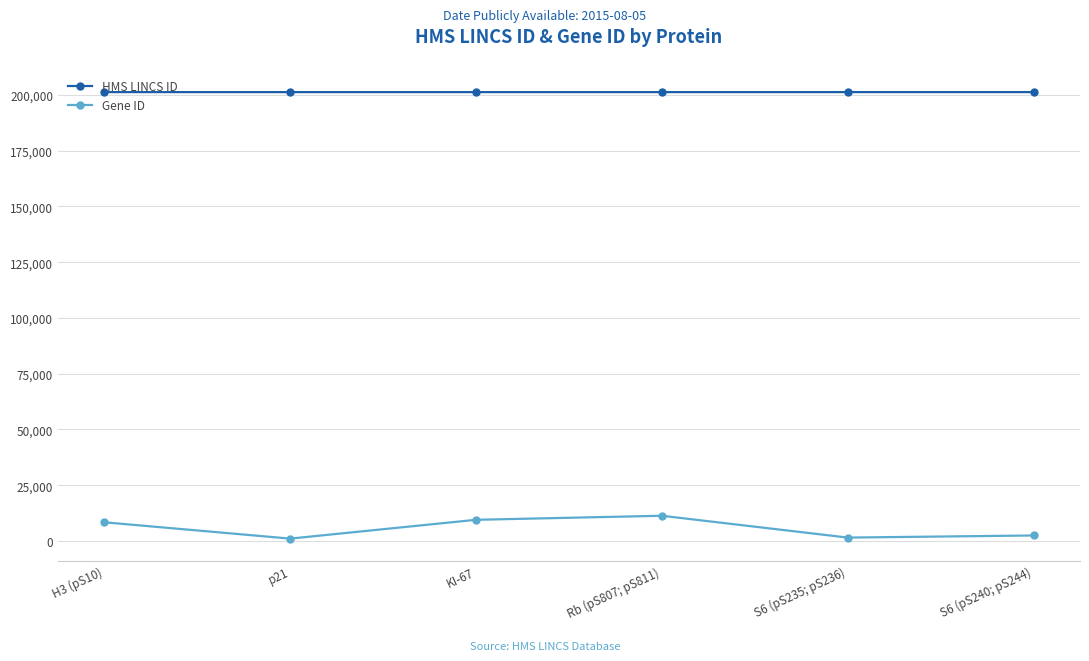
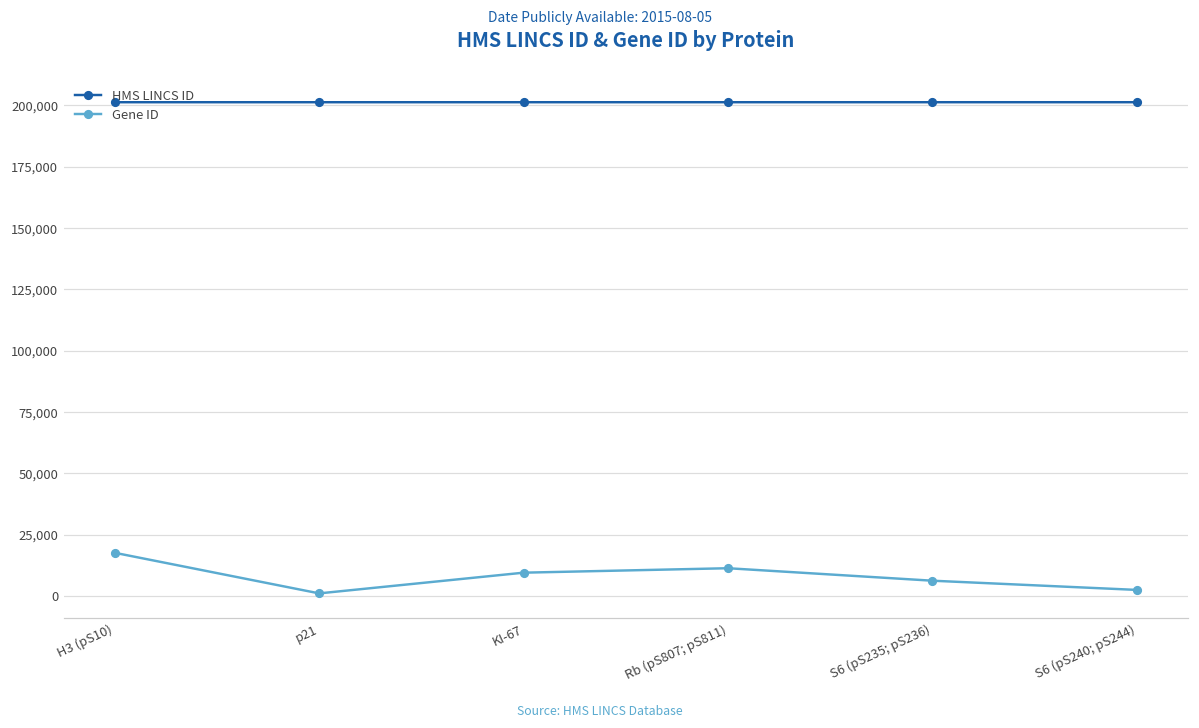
  {
    "HMS LINCS ID": {
      "H3 (pS10)": "201,000",
      "p21": "201,000",
      "KI-67": "201,000",
      "Rb (pS807; pS811)": "201,000",
      "S6 (pS235; pS236)": "201,000",
      "S6 (pS240; pS244)": "201,000"
    },
    "Gene ID": {
-     "H3 (pS10)": "8,000",
+     "H3 (pS10)": "18,000",
      "p21": "1,000",
      "KI-67": "9,000",
      "Rb (pS807; pS811)": "11,000",
-     "S6 (pS235; pS236)": "1,000",
+     "S6 (pS235; pS236)": "6,000",
      "S6 (pS240; pS244)": "2,000"
    }
  }
